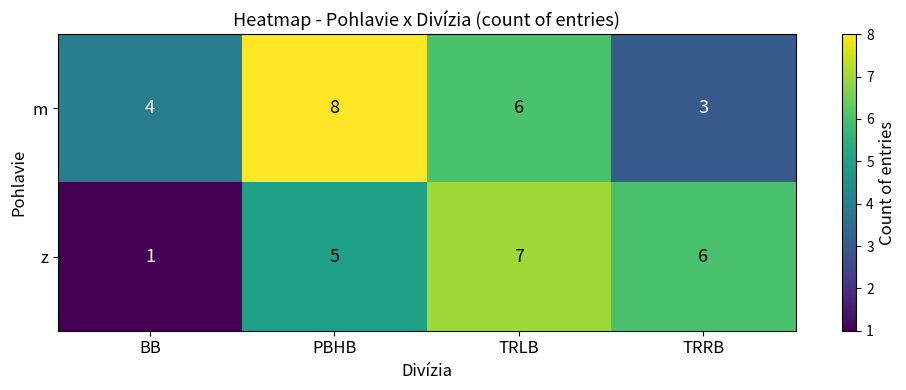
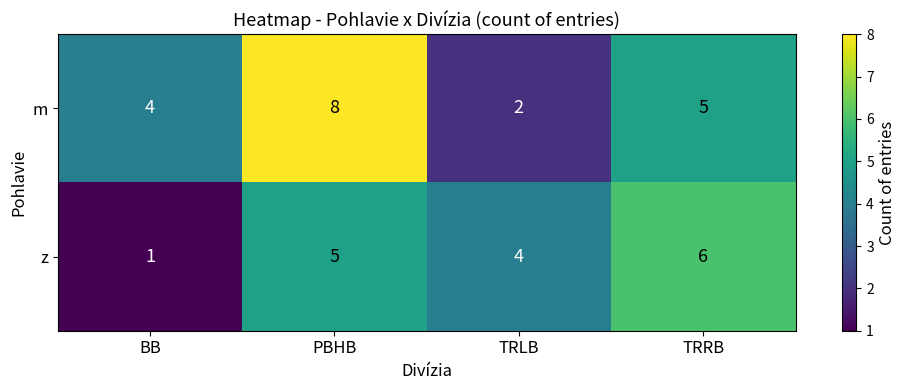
  {
    "m": {
      "BB": 4,
      "PBHB": 8,
-     "TRLB": 6,
-     "TRRB": 3
+     "TRLB": 2,
+     "TRRB": 5
    },
    "z": {
      "BB": 1,
      "PBHB": 5,
-     "TRLB": 7,
+     "TRLB": 4,
      "TRRB": 6
    }
  }
